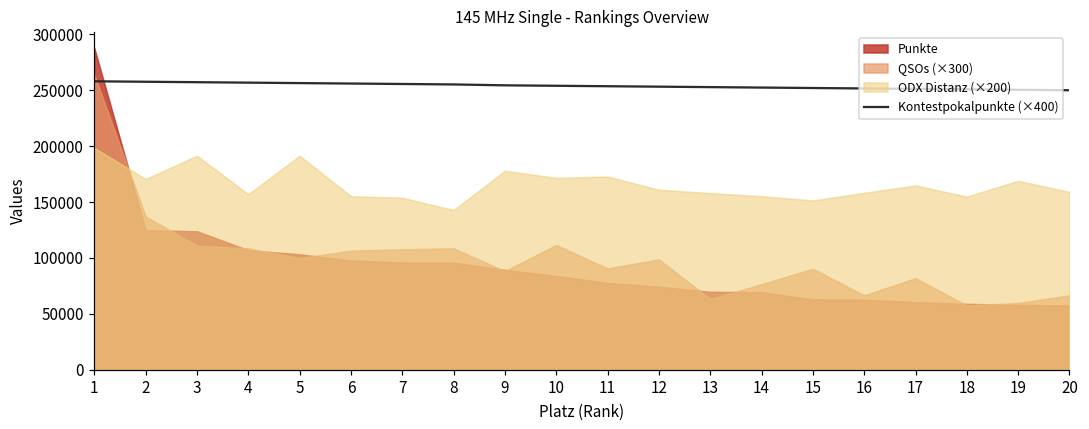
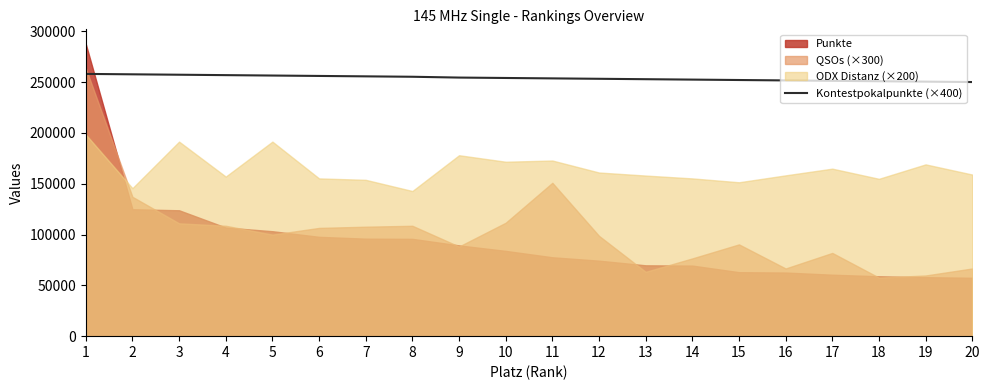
  {
    "Kontestpokalpunkte (×400)": {
      "1": 258000,
      "2": 258000,
      "3": 257000,
      "4": 257000,
      "5": 256000,
      "6": 256000,
      "7": 256000,
      "8": 255000,
      "9": 254000,
      "10": 254000,
      "11": 254000,
      "12": 253000,
      "13": 253000,
      "14": 252000,
      "15": 252000,
      "20": 250000
    },
    "Punkte": {
      "1": 287000,
      "2": 125000,
      "3": 124000,
      "5": 103000,
      "6": 98000,
      "7": 96000,
      "8": 96000,
      "10": 84000,
      "11": 78000,
      "12": 74000,
      "13": 70000,
      "14": 69000,
      "15": 63000,
      "16": 63000,
      "17": 60000,
      "20": 57000
    },
    "QSOs (×300)": {
      "1": 264000,
      "2": 137000,
      "3": 111000,
      "5": 100000,
      "6": 107000,
      "7": 108000,
      "8": 109000,
      "10": 112000,
-     "11": 91000,
+     "11": 151000,
      "12": 99000,
      "13": 63000,
      "14": 77000,
      "15": 90000,
      "16": 67000,
      "17": 82000,
      "20": 67000
    },
    "ODX Distanz (×200)": {
      "1": 198000,
-     "2": 171000,
+     "2": 146000,
      "3": 191000,
      "4": 157000,
      "5": 191000,
      "6": 155000,
      "7": 154000,
      "8": 143000,
      "9": 178000,
      "10": 172000,
      "11": 173000,
      "12": 161000,
      "13": 158000,
      "14": 155000,
      "15": 151000,
      "16": 158000,
      "17": 165000,
      "18": 155000,
      "19": 169000,
      "20": 159000
    }
  }
